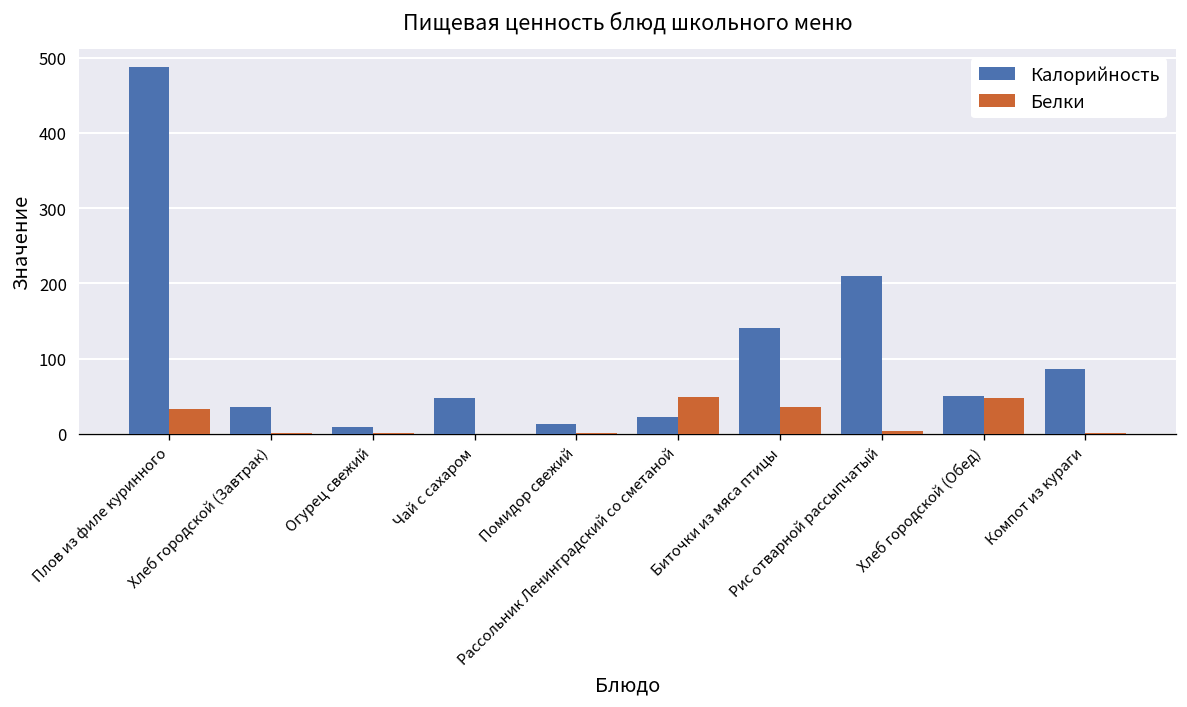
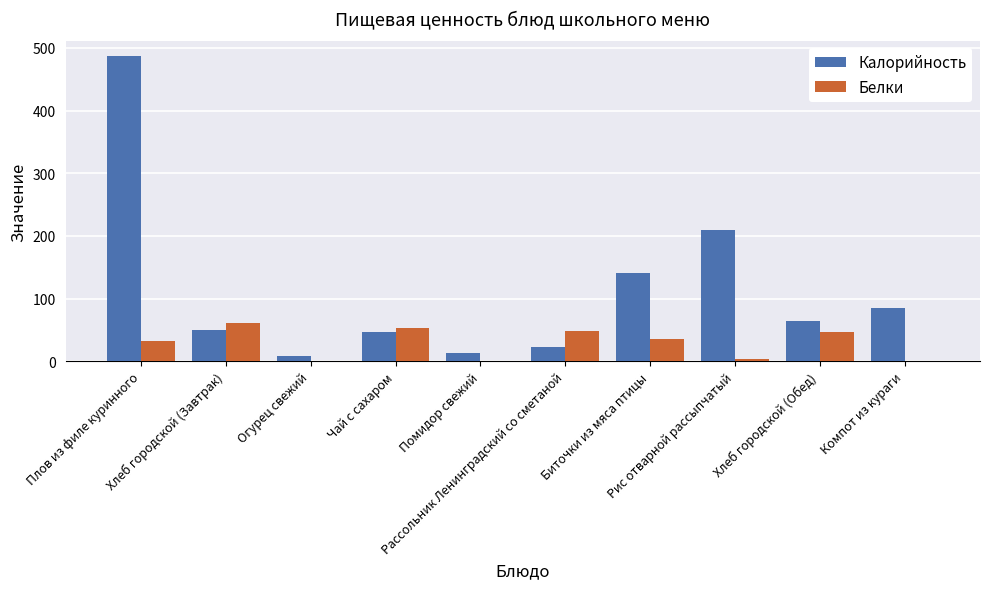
  {
    "Калорийность": {
      "Плов из филе куринного": 490,
-     "Хлеб городской (Завтрак)": 40,
+     "Хлеб городской (Завтрак)": 50,
      "Огурец свежий": 10,
      "Чай с сахаром": 50,
      "Помидор свежий": 10,
      "Рассольник Ленинградский со сметаной": 20,
      "Биточки из мяса птицы": 140,
      "Рис отварной рассыпчатый": 210,
-     "Хлеб городской (Обед)": 50,
+     "Хлеб городской (Обед)": 60,
      "Компот из кураги": 90
    },
    "Белки": {
      "Плов из филе куринного": 30,
-     "Хлеб городской (Завтрак)": 0,
-     "Чай с сахаром": 0,
+     "Хлеб городской (Завтрак)": 60,
+     "Чай с сахаром": 50,
      "Рассольник Ленинградский со сметаной": 50,
      "Биточки из мяса птицы": 40,
      "Хлеб городской (Обед)": 50
    }
  }
